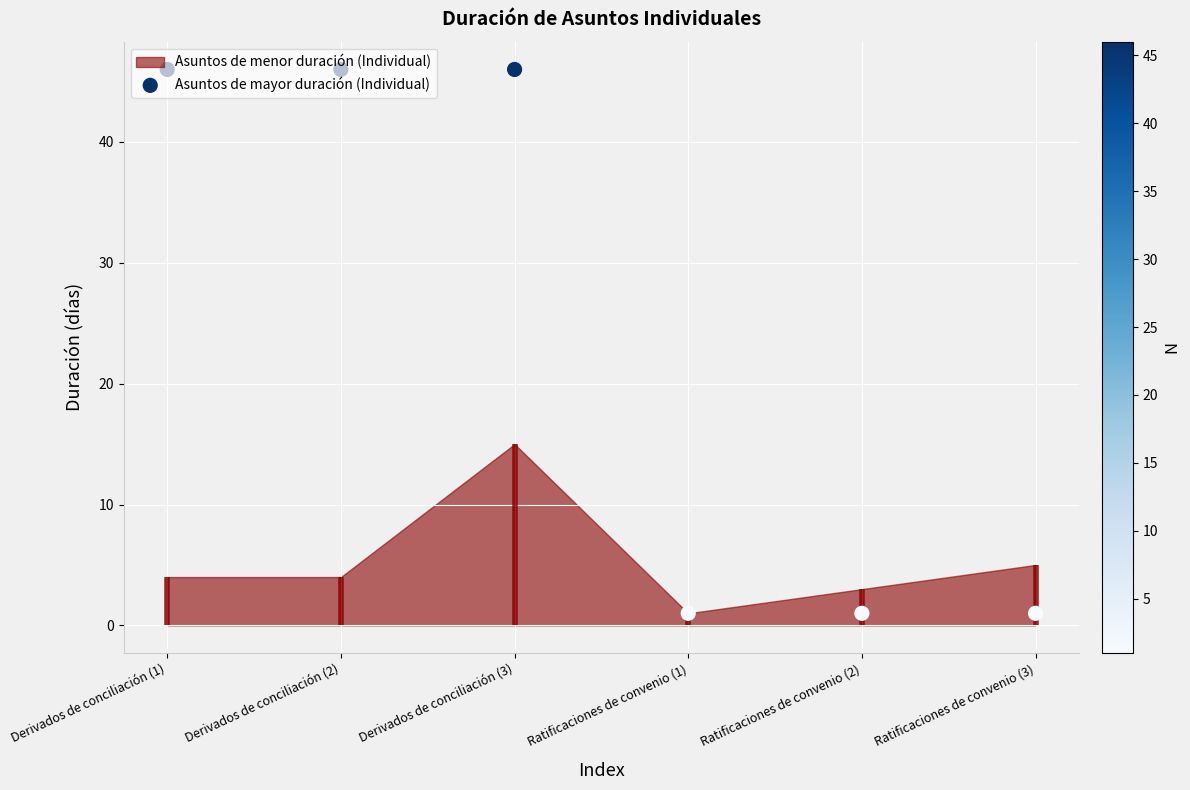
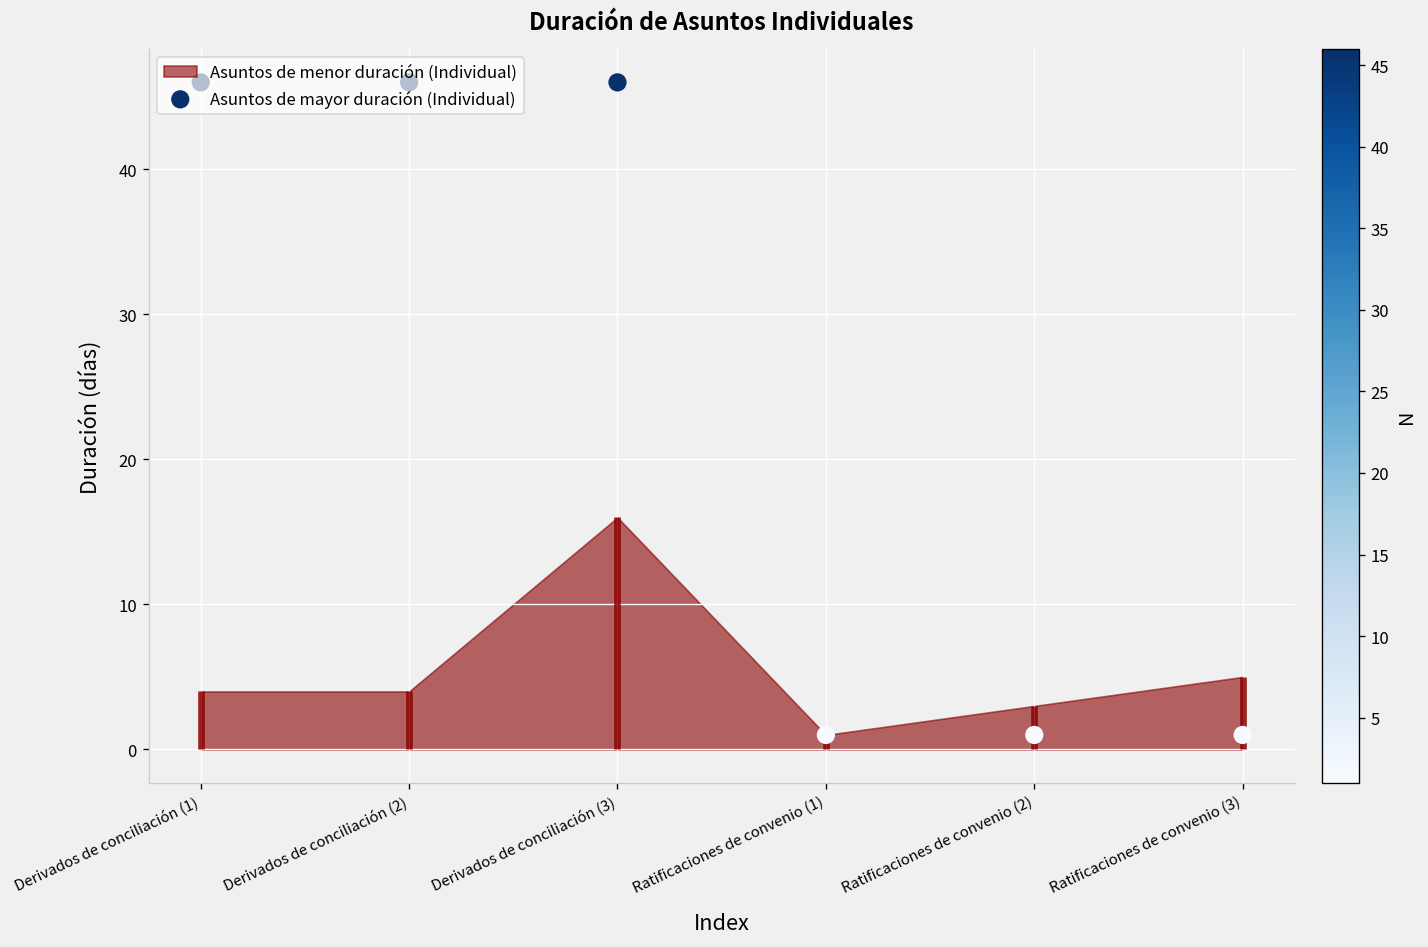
  {
    "Asuntos de menor duración (Individual)": {
      "Derivados de conciliación (1)": 4,
      "Derivados de conciliación (2)": 4,
-     "Derivados de conciliación (3)": 15,
+     "Derivados de conciliación (3)": 16,
      "Ratificaciones de convenio (2)": 3,
      "Ratificaciones de convenio (3)": 5
    }
  }
